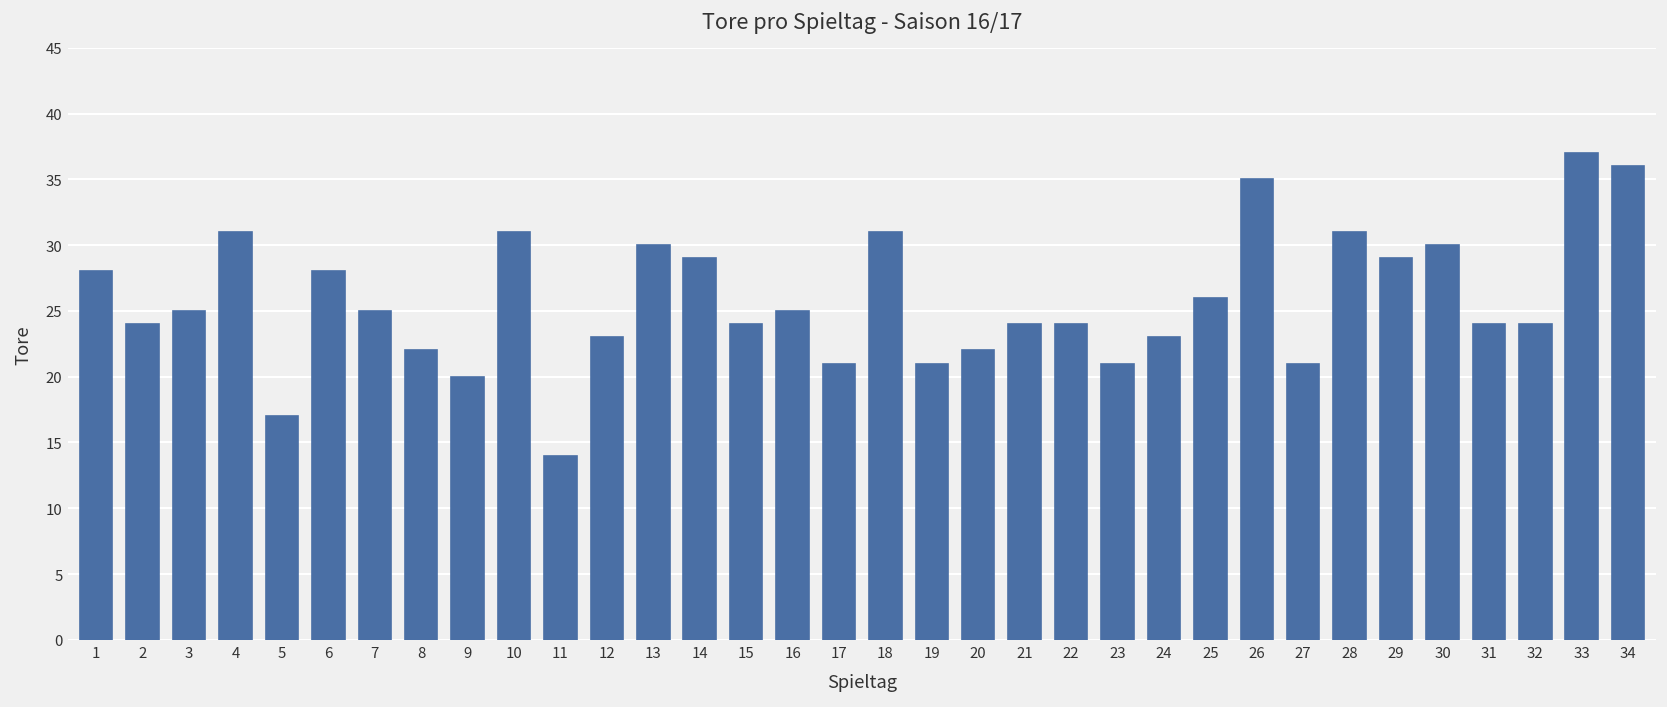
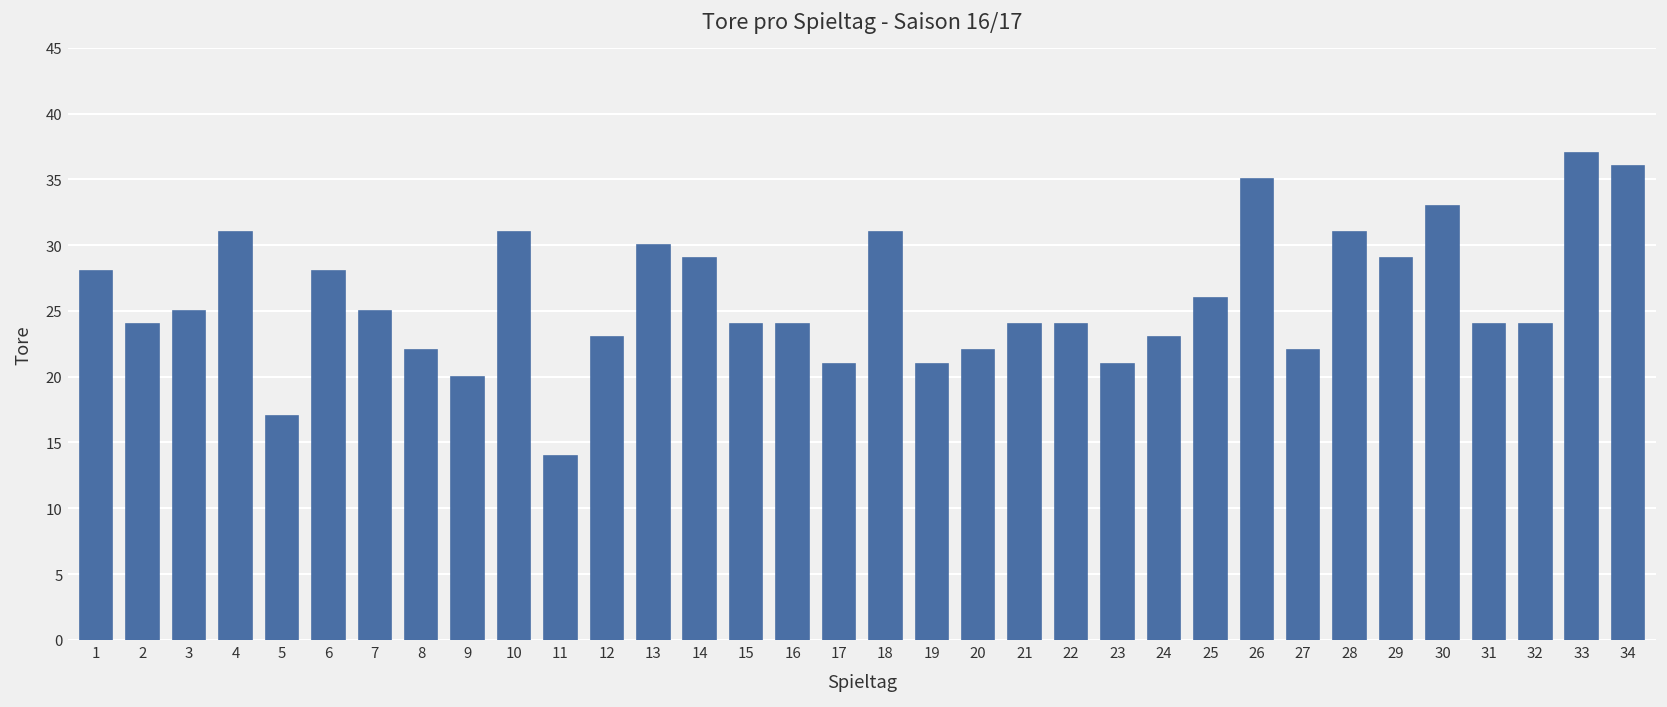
  {
    "1": 28,
    "2": 24,
    "3": 25,
    "4": 31,
    "5": 17,
    "6": 28,
    "7": 25,
    "8": 22,
    "9": 20,
    "10": 31,
    "11": 14,
    "12": 23,
    "13": 30,
    "14": 29,
    "15": 24,
-   "16": 25,
+   "16": 24,
    "17": 21,
    "18": 31,
    "19": 21,
    "20": 22,
    "21": 24,
    "22": 24,
    "23": 21,
    "24": 23,
    "25": 26,
    "26": 35,
-   "27": 21,
+   "27": 22,
    "28": 31,
    "29": 29,
-   "30": 30,
+   "30": 33,
    "31": 24,
    "32": 24,
    "33": 37,
    "34": 36
  }
